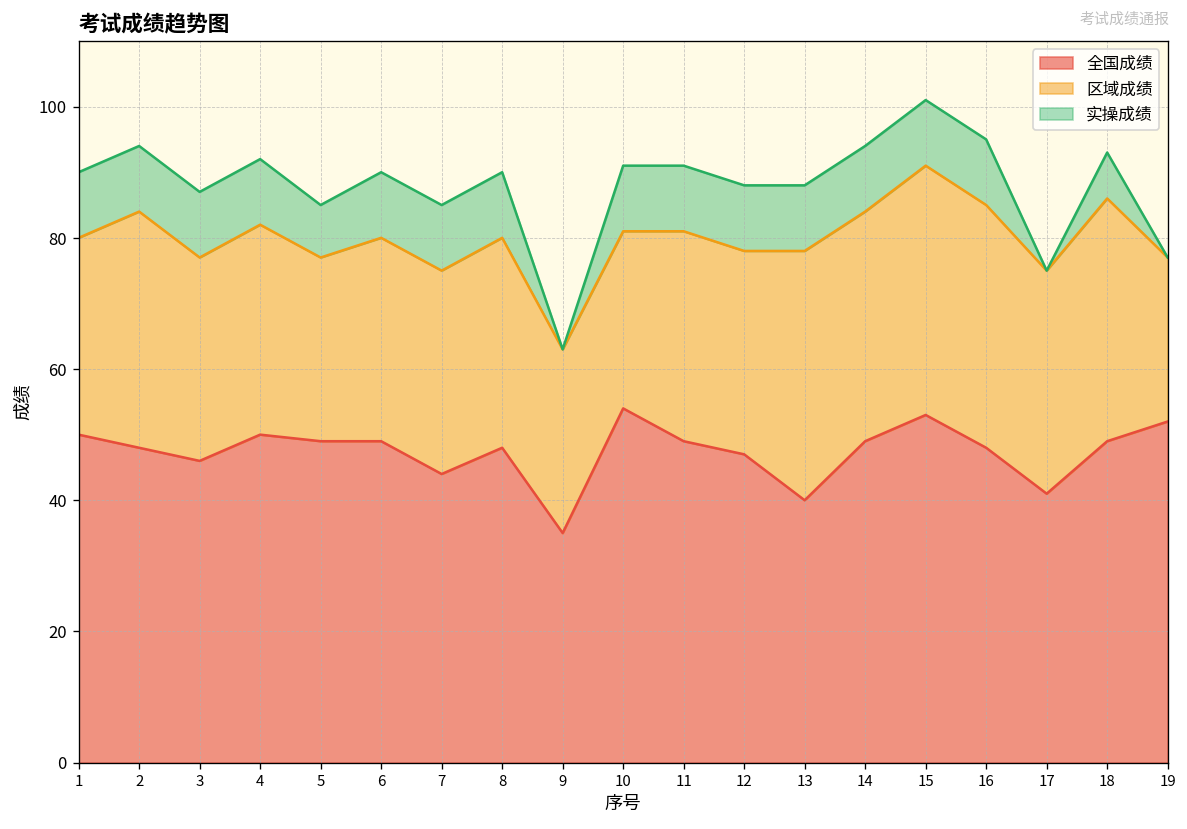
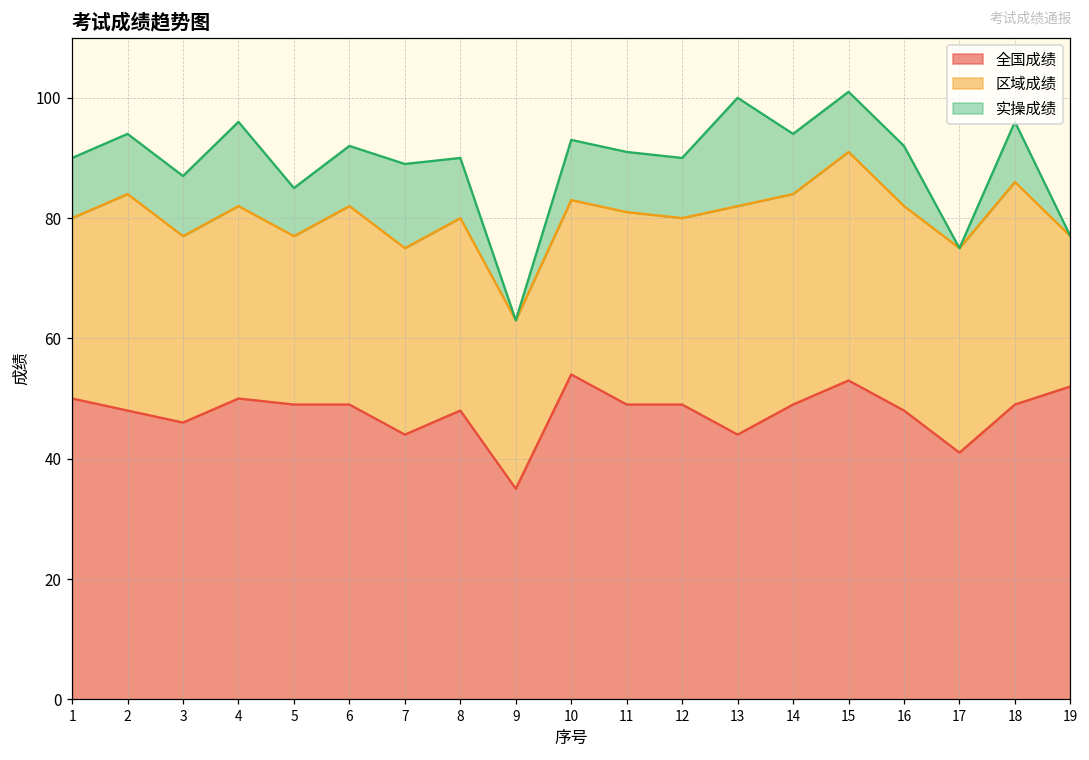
  {
    "全国成绩": {
      "1": 50,
      "2": 48,
      "3": 46,
      "4": 50,
      "5": 49,
      "6": 49,
      "7": 44,
      "8": 48,
      "9": 35,
      "10": 54,
      "11": 49,
-     "12": 47,
-     "13": 40,
+     "12": 49,
+     "13": 44,
      "14": 49,
      "15": 53,
      "16": 48,
      "17": 41,
      "18": 49,
      "19": 52
    },
    "区域成绩": {
      "1": 30,
      "2": 36,
      "3": 31,
      "4": 32,
      "5": 28,
-     "6": 31,
+     "6": 33,
      "7": 31,
      "8": 32,
-     "10": 27,
+     "10": 29,
      "11": 32,
      "12": 31,
      "13": 38,
      "14": 35,
      "15": 38,
-     "16": 37,
+     "16": 34,
      "18": 37
    },
    "实操成绩": {
      "1": 10,
      "2": 10,
      "3": 10,
-     "4": 10,
+     "4": 14,
      "5": 8,
      "6": 10,
-     "7": 10,
+     "7": 14,
      "8": 10,
      "10": 10,
      "11": 10,
      "12": 10,
-     "13": 10,
+     "13": 18,
      "14": 10,
      "15": 10,
      "16": 10,
-     "18": 7
+     "18": 10
    }
  }
